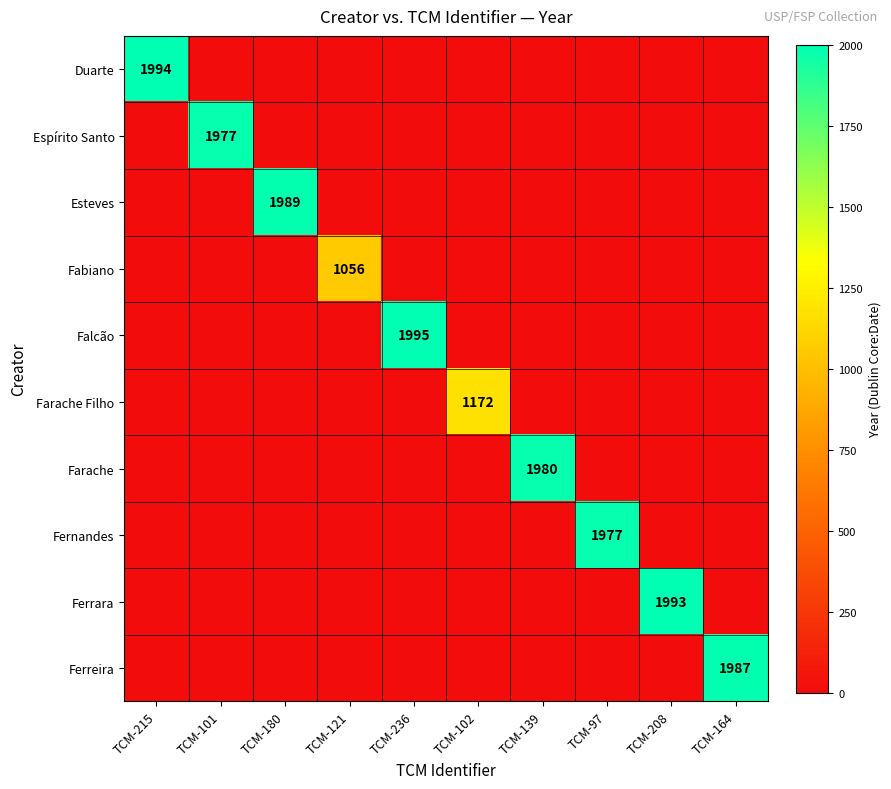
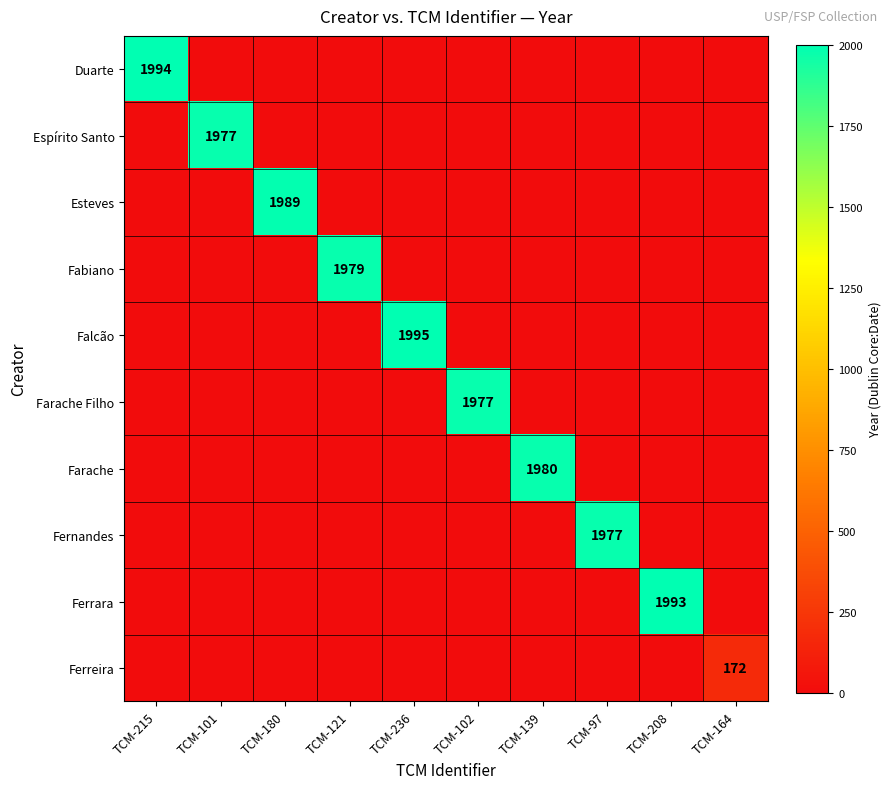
  {
    "Duarte": {
      "TCM-215": 1994
    },
    "Espírito Santo": {
      "TCM-101": 1977
    },
    "Esteves": {
      "TCM-180": 1989
    },
    "Fabiano": {
-     "TCM-121": 1056
+     "TCM-121": 1979
    },
    "Falcão": {
      "TCM-236": 1995
    },
    "Farache Filho": {
-     "TCM-102": 1172
+     "TCM-102": 1977
    },
    "Farache": {
      "TCM-139": 1980
    },
    "Fernandes": {
      "TCM-97": 1977
    },
    "Ferrara": {
      "TCM-208": 1993
    },
    "Ferreira": {
-     "TCM-164": 1987
+     "TCM-164": 172
    }
  }
